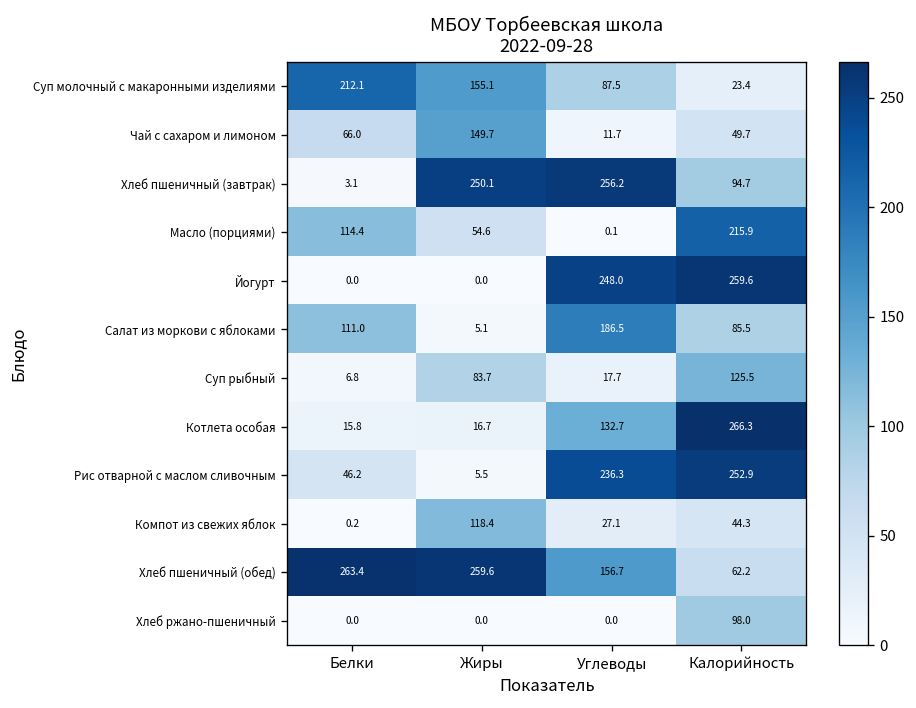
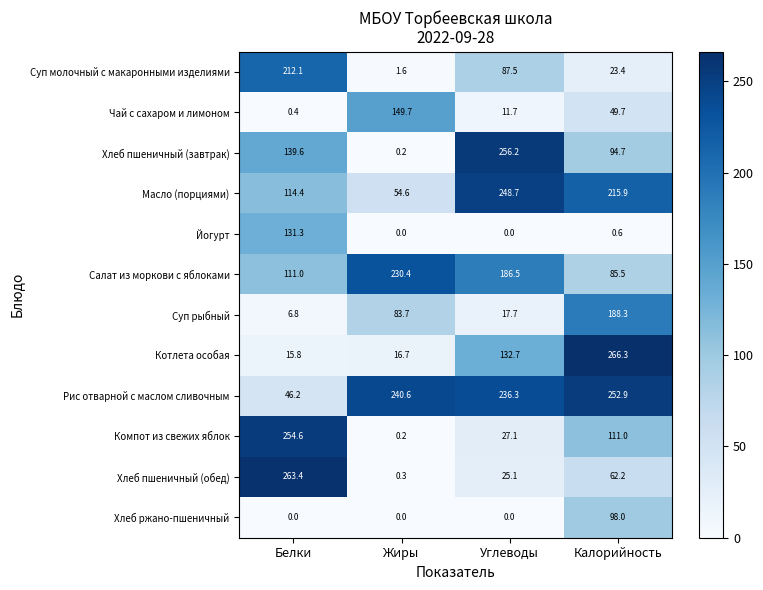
  {
    "Суп молочный с макаронными изделиями": {
      "Белки": 212.1,
-     "Жиры": 155.1,
+     "Жиры": 1.6,
      "Углеводы": 87.5,
      "Калорийность": 23.4
    },
    "Чай с сахаром и лимоном": {
-     "Белки": 66.0,
+     "Белки": 0.4,
      "Жиры": 149.7,
      "Углеводы": 11.7,
      "Калорийность": 49.7
    },
    "Хлеб пшеничный (завтрак)": {
-     "Белки": 3.1,
-     "Жиры": 250.1,
+     "Белки": 139.6,
+     "Жиры": 0.2,
      "Углеводы": 256.2,
      "Калорийность": 94.7
    },
    "Масло (порциями)": {
      "Белки": 114.4,
      "Жиры": 54.6,
-     "Углеводы": 0.1,
+     "Углеводы": 248.7,
      "Калорийность": 215.9
    },
    "Йогурт": {
-     "Белки": 0.0,
+     "Белки": 131.3,
      "Жиры": 0.0,
-     "Углеводы": 248.0,
-     "Калорийность": 259.6
+     "Углеводы": 0.0,
+     "Калорийность": 0.6
    },
    "Салат из моркови с яблоками": {
      "Белки": 111.0,
-     "Жиры": 5.1,
+     "Жиры": 230.4,
      "Углеводы": 186.5,
      "Калорийность": 85.5
    },
    "Суп рыбный": {
      "Белки": 6.8,
      "Жиры": 83.7,
      "Углеводы": 17.7,
-     "Калорийность": 125.5
+     "Калорийность": 188.3
    },
    "Котлета особая": {
      "Белки": 15.8,
      "Жиры": 16.7,
      "Углеводы": 132.7,
      "Калорийность": 266.3
    },
    "Рис отварной с маслом сливочным": {
      "Белки": 46.2,
-     "Жиры": 5.5,
+     "Жиры": 240.6,
      "Углеводы": 236.3,
      "Калорийность": 252.9
    },
    "Компот из свежих яблок": {
-     "Белки": 0.2,
-     "Жиры": 118.4,
+     "Белки": 254.6,
+     "Жиры": 0.2,
      "Углеводы": 27.1,
-     "Калорийность": 44.3
+     "Калорийность": 111.0
    },
    "Хлеб пшеничный (обед)": {
      "Белки": 263.4,
-     "Жиры": 259.6,
-     "Углеводы": 156.7,
+     "Жиры": 0.3,
+     "Углеводы": 25.1,
      "Калорийность": 62.2
    },
    "Хлеб ржано-пшеничный": {
      "Белки": 0.0,
      "Жиры": 0.0,
      "Углеводы": 0.0,
      "Калорийность": 98.0
    }
  }
